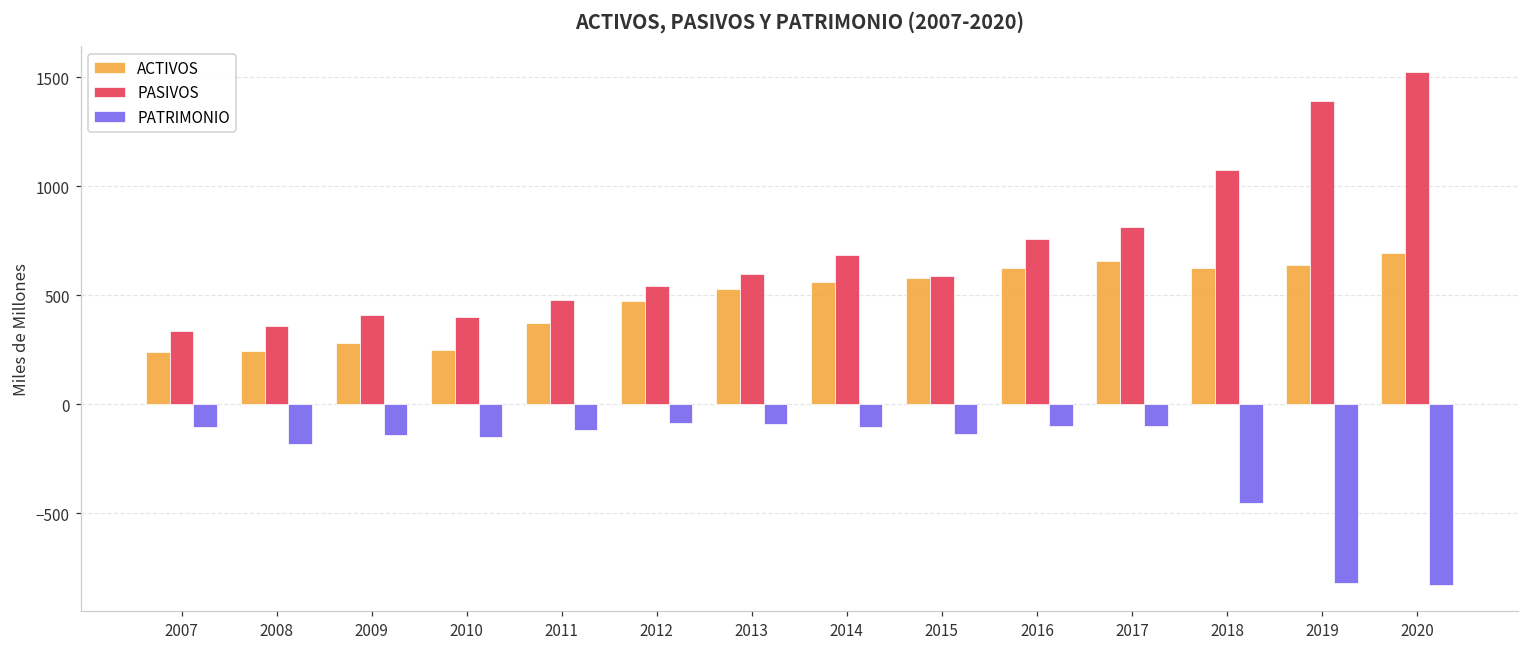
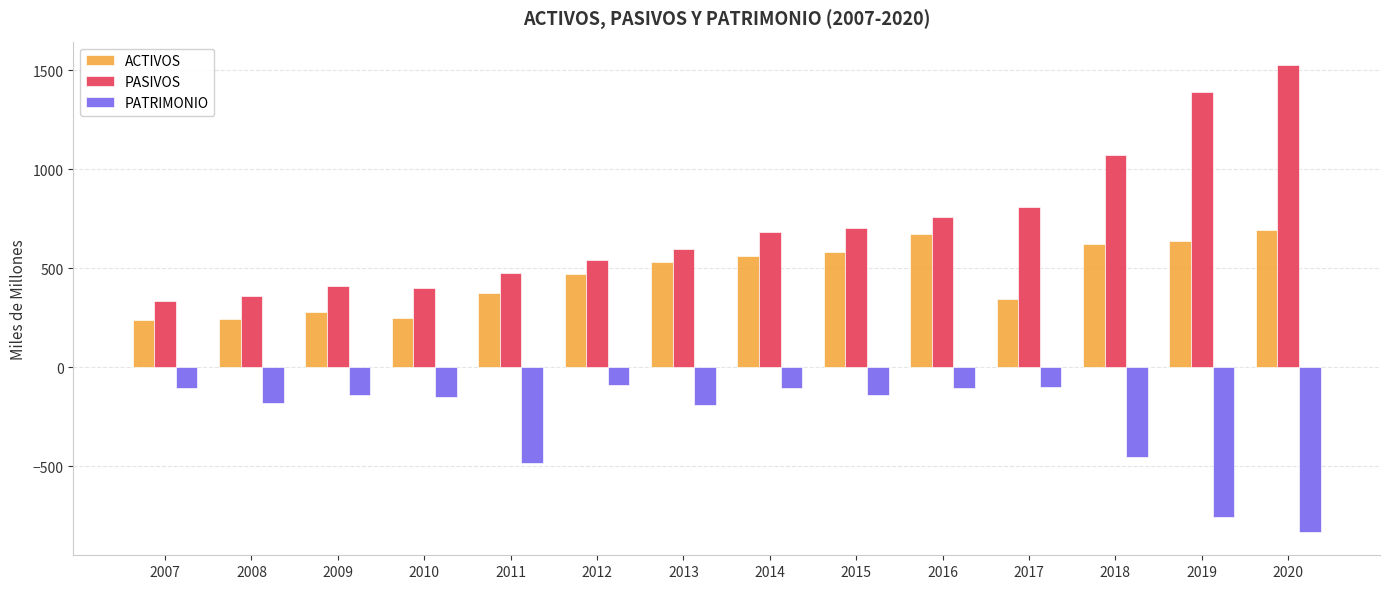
  {
    "ACTIVOS": {
      "2007": 240,
      "2008": 240,
      "2009": 280,
      "2010": 250,
      "2011": 370,
      "2012": 470,
      "2013": 530,
      "2014": 560,
      "2015": 580,
-     "2016": 620,
-     "2017": 660,
+     "2016": 670,
+     "2017": 350,
      "2018": 620,
      "2019": 640,
      "2020": 700
    },
    "PASIVOS": {
      "2007": 340,
      "2008": 360,
      "2009": 410,
      "2010": 400,
      "2011": 480,
      "2012": 540,
      "2013": 600,
      "2014": 680,
-     "2015": 590,
+     "2015": 700,
      "2016": 760,
      "2017": 810,
      "2018": 1070,
      "2019": 1390,
      "2020": 1530
    },
    "PATRIMONIO": {
      "2007": -100,
      "2008": -180,
      "2009": -140,
      "2010": -150,
-     "2011": -120,
+     "2011": -480,
      "2012": -90,
-     "2013": -90,
+     "2013": -190,
      "2014": -100,
      "2015": -140,
      "2016": -100,
      "2017": -100,
      "2018": -450,
-     "2019": -820,
+     "2019": -760,
      "2020": -830
    }
  }
